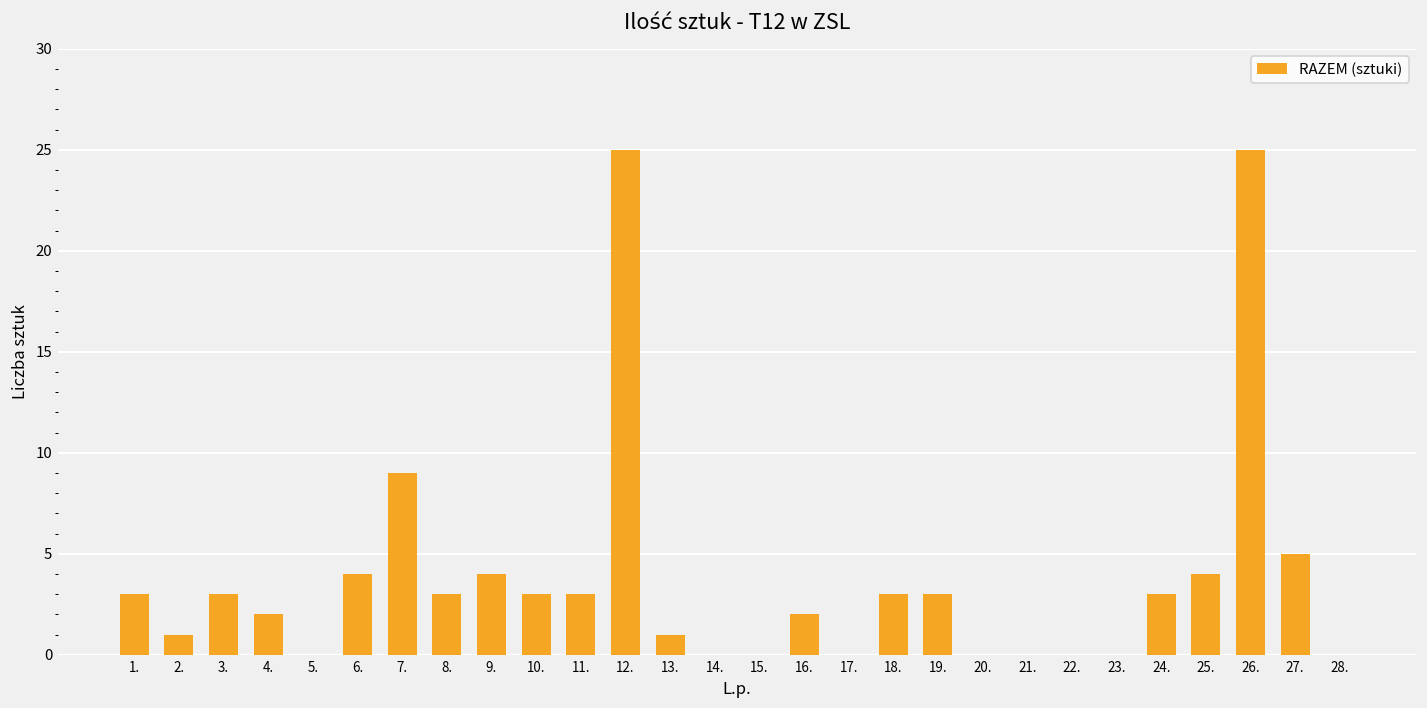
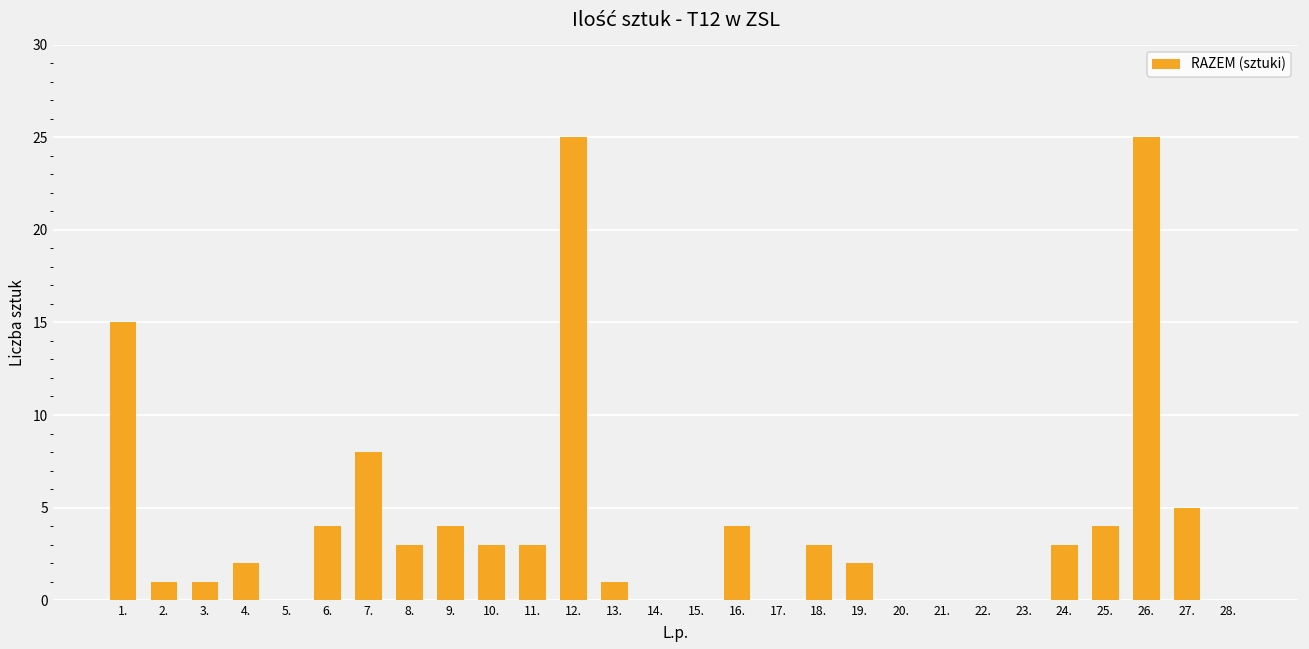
  {
-   "1.": 3,
+   "1.": 15,
    "2.": 1,
-   "3.": 3,
+   "3.": 1,
    "4.": 2,
    "5.": 0,
    "6.": 4,
-   "7.": 9,
+   "7.": 8,
    "8.": 3,
    "9.": 4,
    "10.": 3,
    "11.": 3,
    "12.": 25,
    "13.": 1,
    "14.": 0,
    "15.": 0,
-   "16.": 2,
+   "16.": 4,
    "17.": 0,
    "18.": 3,
-   "19.": 3,
+   "19.": 2,
    "20.": 0,
    "21.": 0,
    "22.": 0,
    "23.": 0,
    "24.": 3,
    "25.": 4,
    "26.": 25,
    "27.": 5,
    "28.": 0
  }
